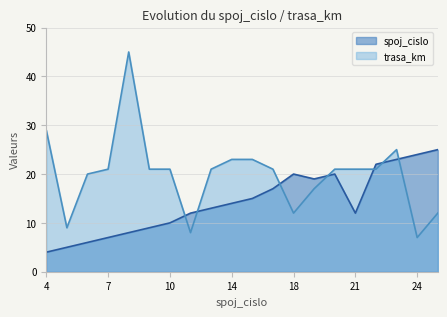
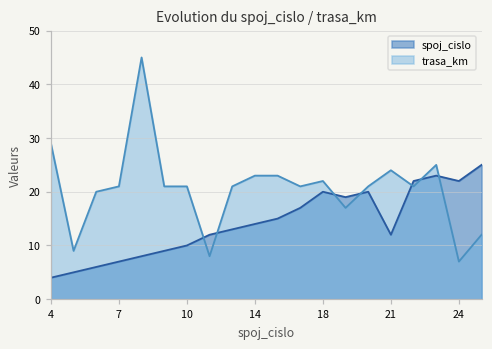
  {
    "spoj_cislo": {
      "18": 20,
      "21": 12,
-     "24": 24
+     "24": 22
    },
    "trasa_km": {
-     "18": 12,
-     "21": 21,
+     "18": 22,
+     "21": 24,
      "24": 7
    }
  }
